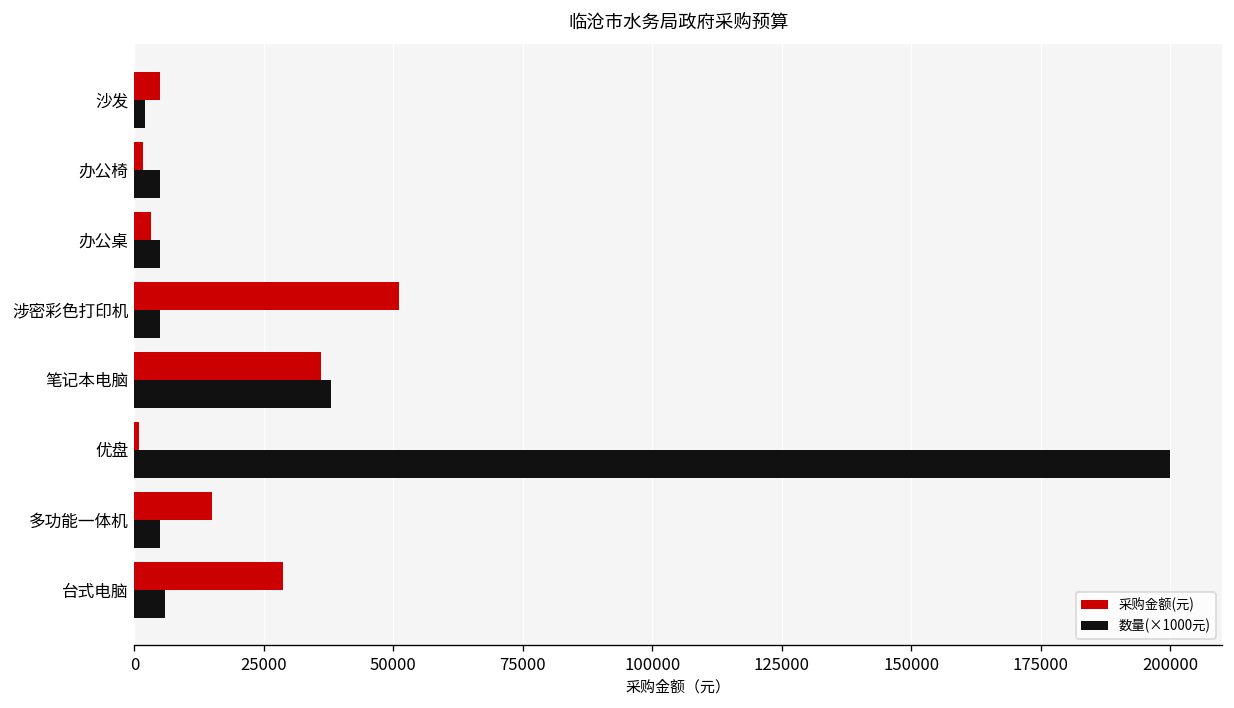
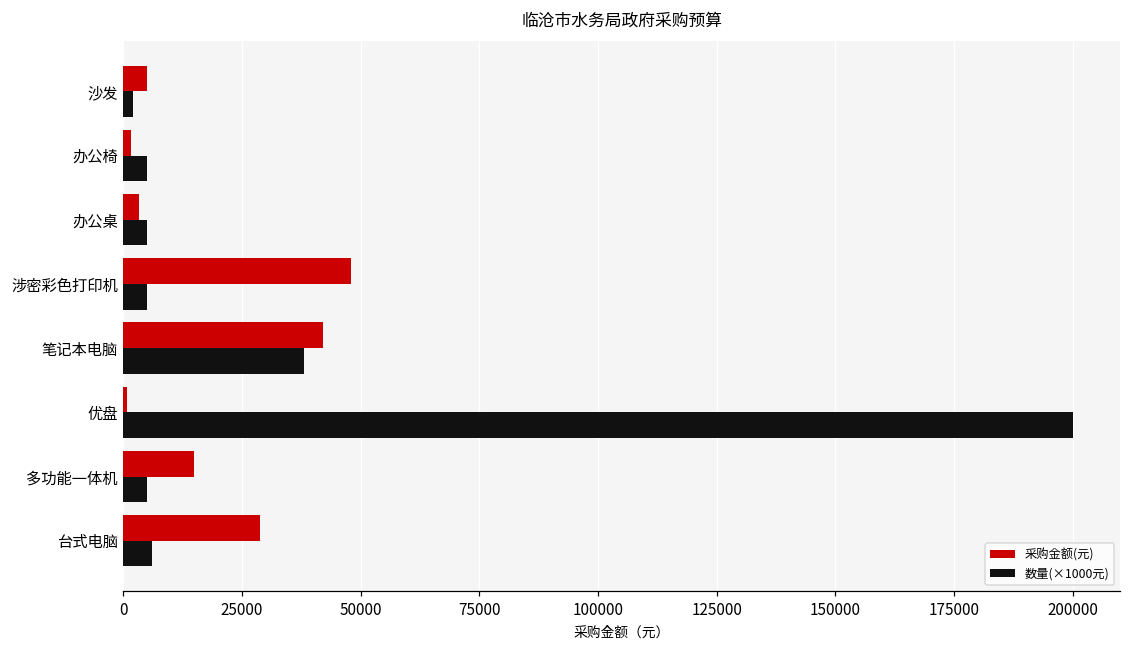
  {
    "采购金额(元)": {
      "沙发": 5000,
      "办公椅": 2000,
      "办公桌": 3000,
-     "涉密彩色打印机": 51000,
-     "笔记本电脑": 36000,
+     "涉密彩色打印机": 48000,
+     "笔记本电脑": 42000,
      "优盘": 1000,
      "多功能一体机": 15000,
      "台式电脑": 29000
    },
    "数量(×1000元)": {
      "沙发": 2000,
      "办公椅": 5000,
      "办公桌": 5000,
      "涉密彩色打印机": 5000,
      "笔记本电脑": 38000,
      "优盘": 200000,
      "多功能一体机": 5000,
      "台式电脑": 6000
    }
  }
